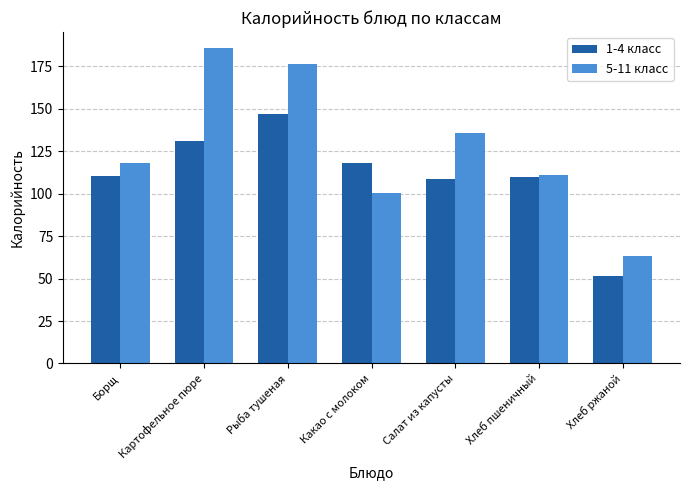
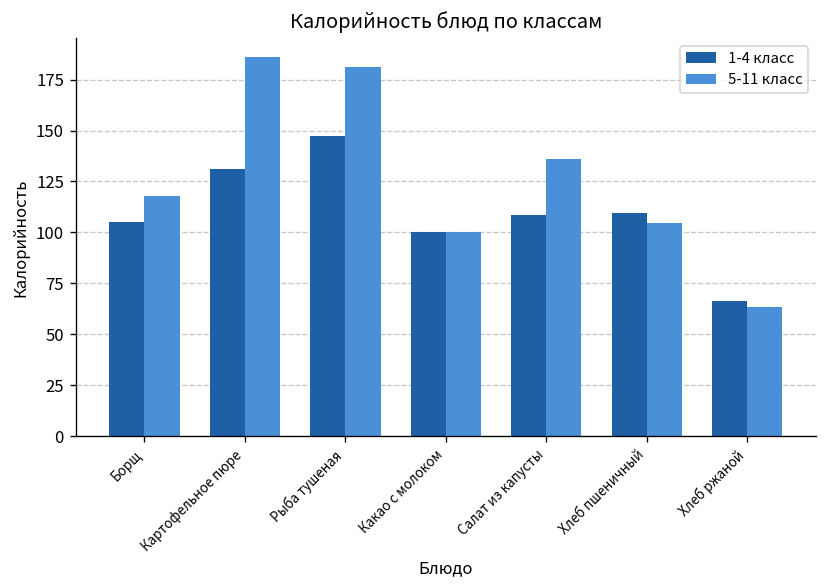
  {
    "1-4 класс": {
-     "Борщ": 110,
+     "Борщ": 105,
      "Картофельное пюре": 131,
      "Рыба тушеная": 147,
-     "Какао с молоком": 118,
+     "Какао с молоком": 100,
      "Салат из капусты": 109,
      "Хлеб пшеничный": 110,
-     "Хлеб ржаной": 52
+     "Хлеб ржаной": 66
    },
    "5-11 класс": {
      "Борщ": 118,
      "Картофельное пюре": 186,
-     "Рыба тушеная": 177,
+     "Рыба тушеная": 181,
      "Какао с молоком": 100,
      "Салат из капусты": 136,
-     "Хлеб пшеничный": 111,
+     "Хлеб пшеничный": 105,
      "Хлеб ржаной": 63
    }
  }
